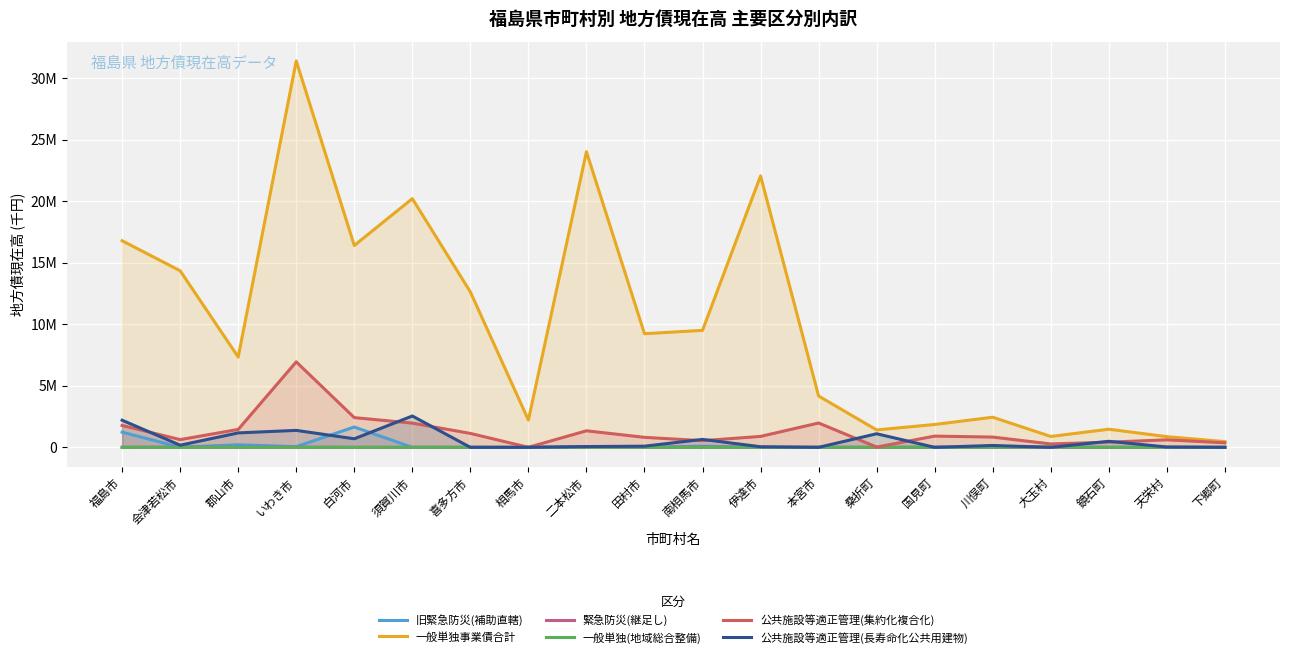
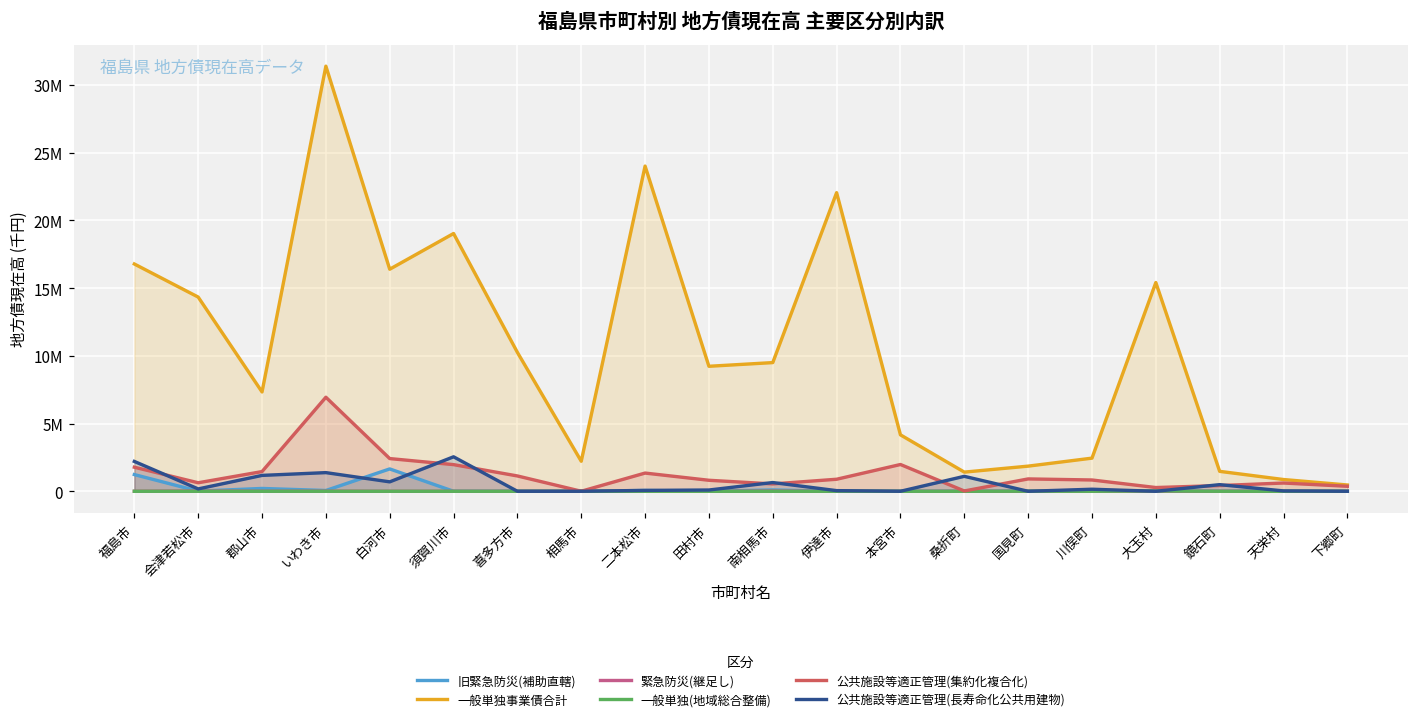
  {
    "旧緊急防災(補助直轄)": {
      "福島市": 1200000,
      "白河市": 1700000
    },
    "一般単独事業債合計": {
      "福島市": 16800000,
      "会津若松市": 14300000,
      "郡山市": 7300000,
      "いわき市": 31400000,
      "白河市": 16400000,
-     "須賀川市": 20200000,
-     "喜多方市": 12600000,
+     "須賀川市": 19000000,
+     "喜多方市": 10300000,
      "相馬市": 2200000,
      "二本松市": 24000000,
      "田村市": 9200000,
      "南相馬市": 9500000,
      "伊達市": 22000000,
      "本宮市": 4200000,
      "桑折町": 1400000,
      "国見町": 1900000,
      "川俣町": 2400000,
-     "大玉村": 900000,
+     "大玉村": 15400000,
      "鏡石町": 1500000,
      "天栄村": 900000
    },
    "公共施設等適正管理(長寿命化公共用建物)": {
      "福島市": 2200000,
      "郡山市": 1200000,
      "いわき市": 1400000,
      "白河市": 700000,
      "須賀川市": 2500000,
      "桑折町": 1100000
    }
  }
